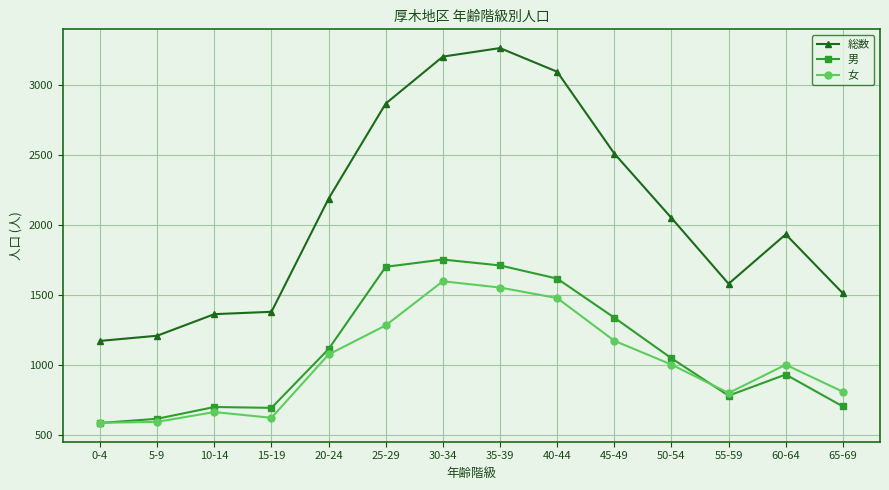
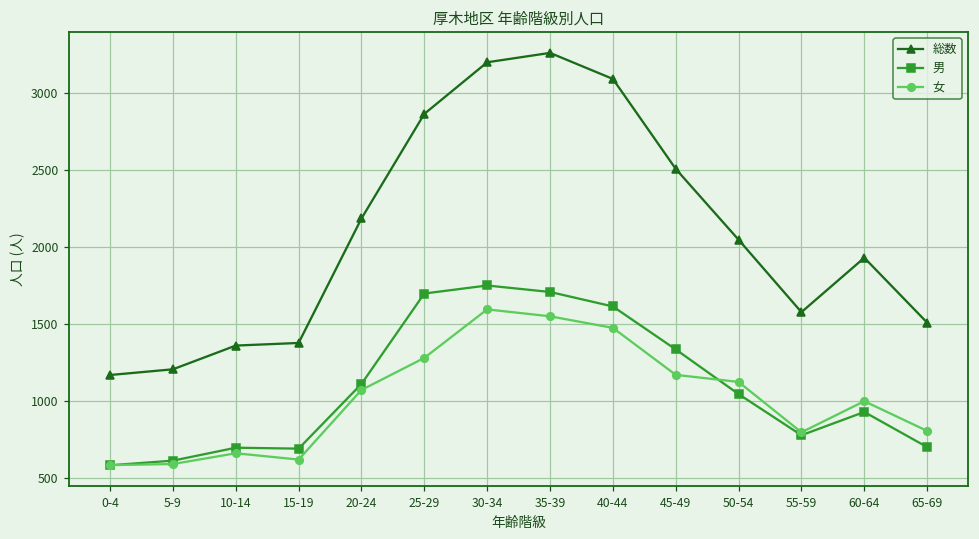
  {
    "女": {
      "5-9": 590,
      "10-14": 660,
      "15-19": 620,
      "20-24": 1070,
      "25-29": 1280,
      "30-34": 1600,
      "35-39": 1550,
      "40-44": 1480,
      "45-49": 1170,
-     "50-54": 1000,
+     "50-54": 1130,
      "55-59": 800,
      "60-64": 1000,
      "65-69": 810
    }
  }
